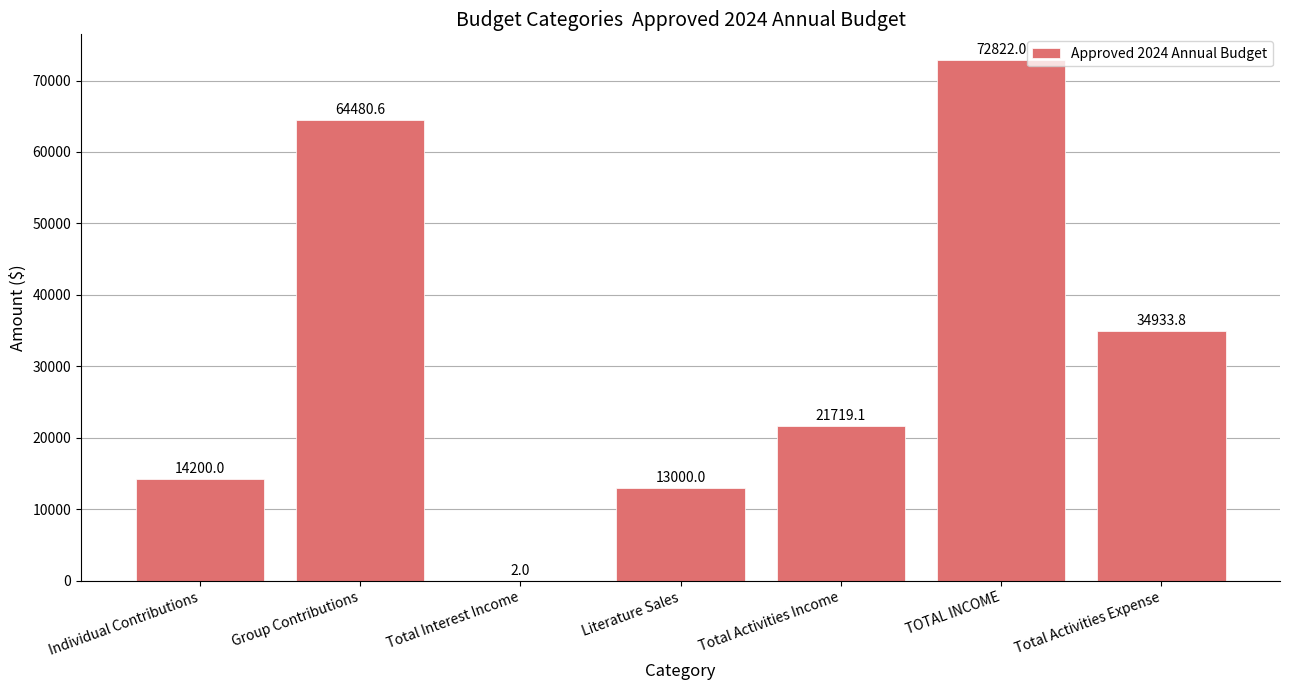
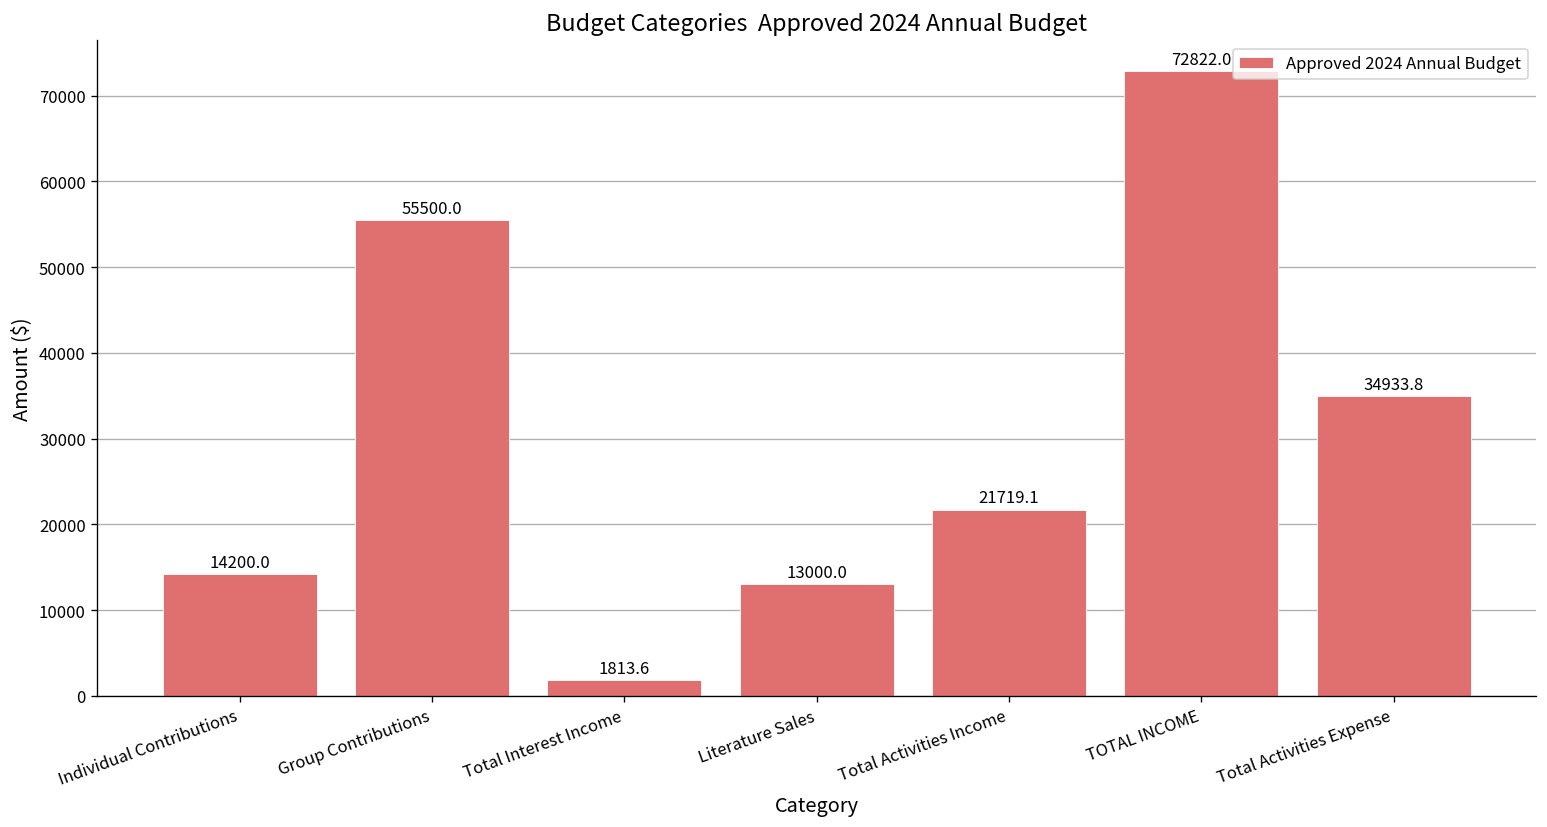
  {
    "Individual Contributions": 14200.0,
-   "Group Contributions": 64480.6,
-   "Total Interest Income": 2.0,
+   "Group Contributions": 55500.0,
+   "Total Interest Income": 1813.6,
    "Literature Sales": 13000.0,
    "Total Activities Income": 21719.1,
    "TOTAL INCOME": 72822.0,
    "Total Activities Expense": 34933.8
  }
